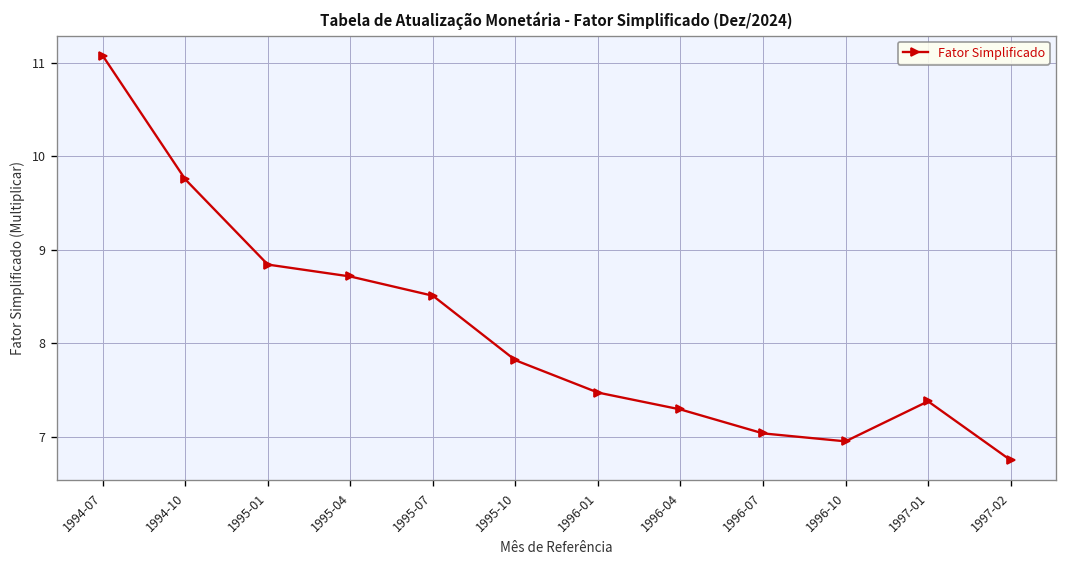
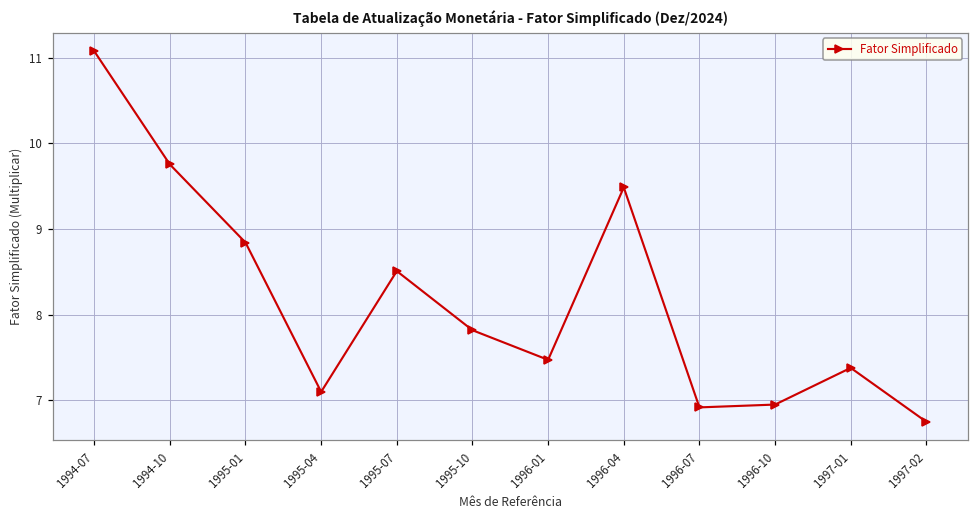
  {
    "1994-07": 11.1,
    "1994-10": 9.8,
    "1995-01": 8.8,
-   "1995-04": 8.7,
+   "1995-04": 7.1,
    "1995-07": 8.5,
    "1995-10": 7.8,
    "1996-01": 7.5,
-   "1996-04": 7.3,
-   "1996-07": 7.0,
+   "1996-04": 9.5,
+   "1996-07": 6.9,
    "1996-10": 7.0,
    "1997-01": 7.4,
    "1997-02": 6.7
  }
